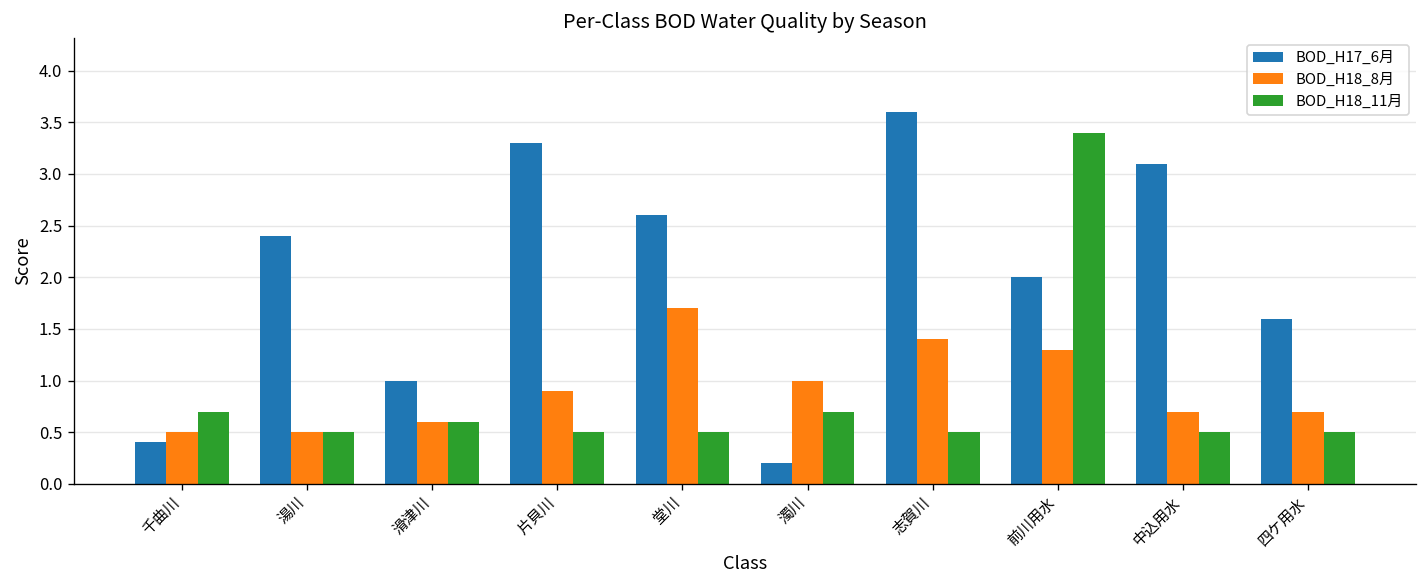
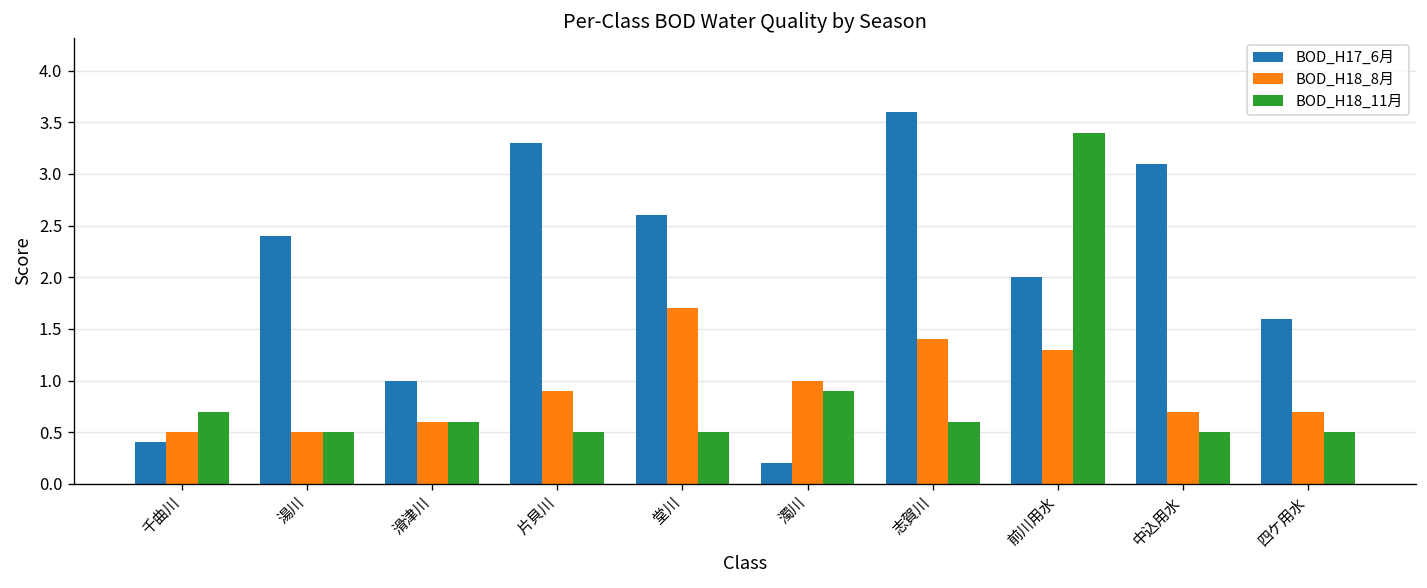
  {
    "BOD_H17_6月": {
      "千曲川": 0.4,
      "湯川": 2.4,
      "滑津川": 1.0,
      "片貝川": 3.3,
      "堂川": 2.6,
      "濁川": 0.2,
      "志賀川": 3.6,
      "前川用水": 2.0,
      "中込用水": 3.1,
      "四ケ用水": 1.6
    },
    "BOD_H18_8月": {
      "千曲川": 0.5,
      "湯川": 0.5,
      "滑津川": 0.6,
      "片貝川": 0.9,
      "堂川": 1.7,
      "濁川": 1.0,
      "志賀川": 1.4,
      "前川用水": 1.3,
      "中込用水": 0.7,
      "四ケ用水": 0.7
    },
    "BOD_H18_11月": {
      "千曲川": 0.7,
      "湯川": 0.5,
      "滑津川": 0.6,
      "片貝川": 0.5,
      "堂川": 0.5,
-     "濁川": 0.7,
-     "志賀川": 0.5,
+     "濁川": 0.9,
+     "志賀川": 0.6,
      "前川用水": 3.4,
      "中込用水": 0.5,
      "四ケ用水": 0.5
    }
  }
